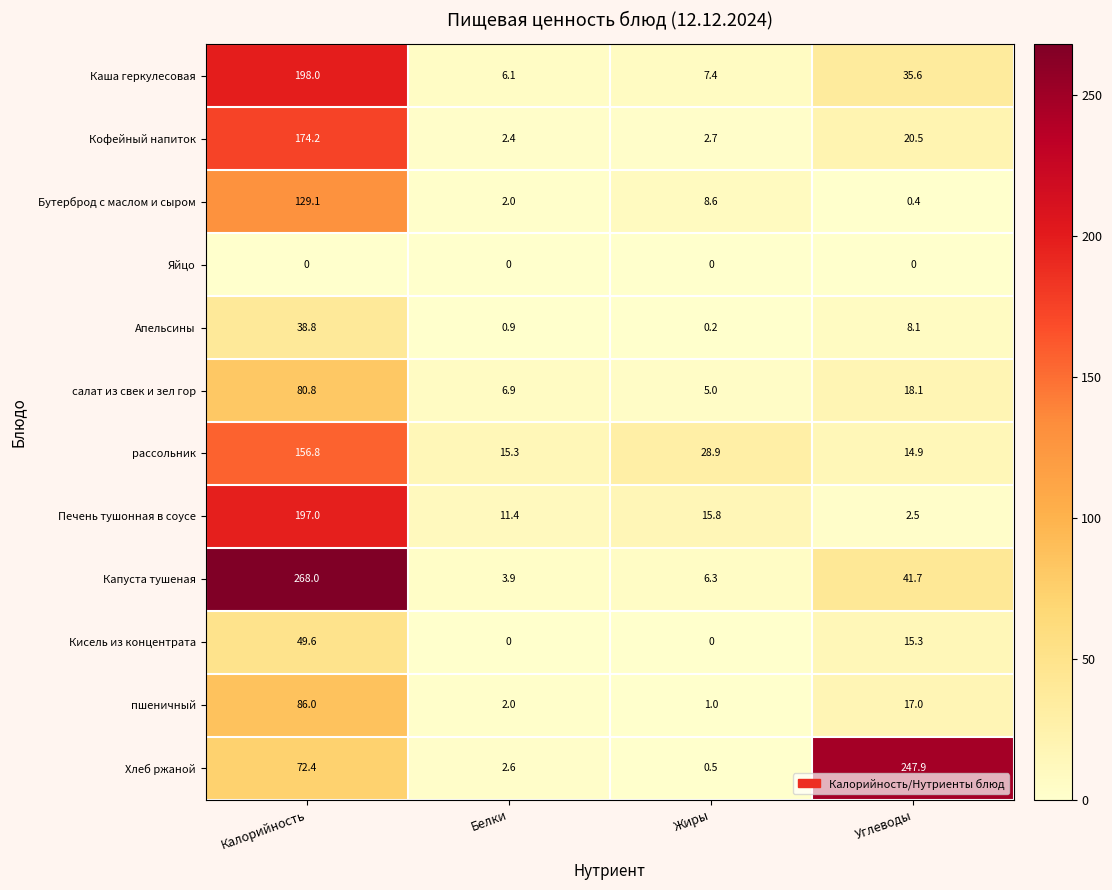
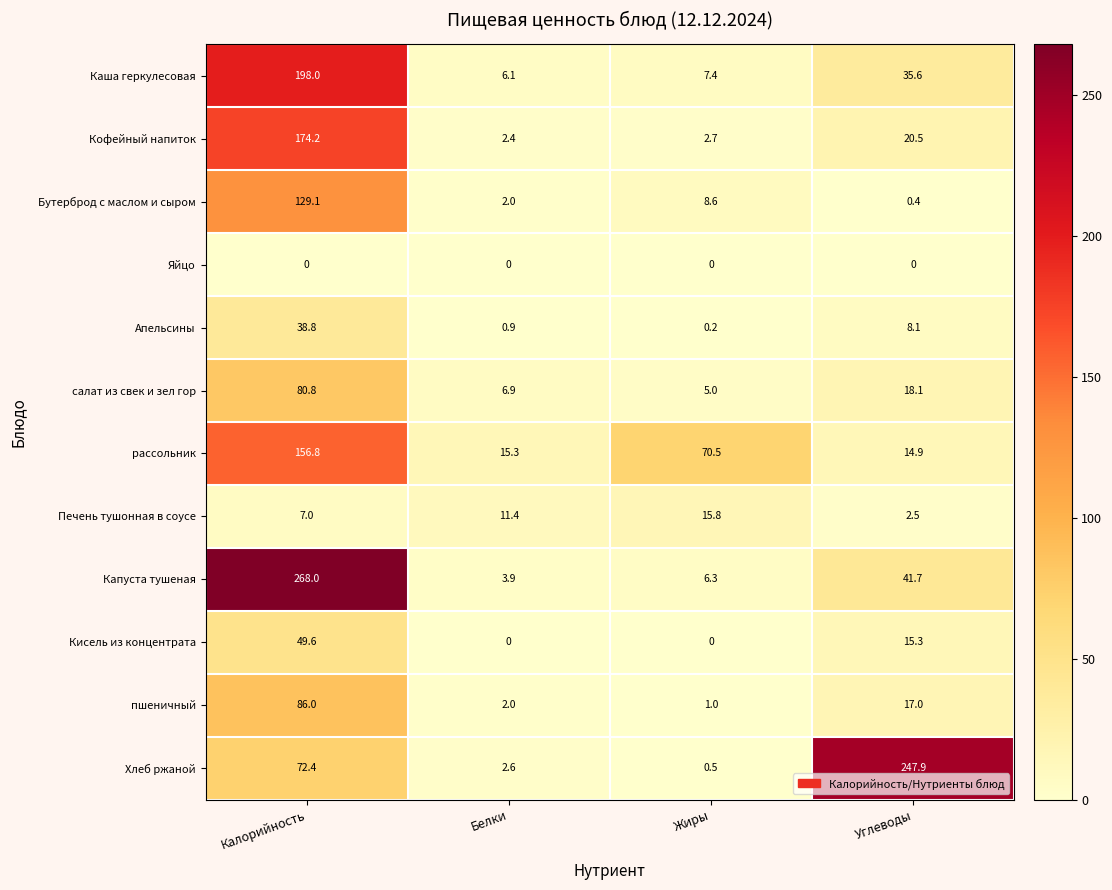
  {
    "Каша геркулесовая": {
      "Калорийность": 198.0,
      "Белки": 6.1,
      "Жиры": 7.4,
      "Углеводы": 35.6
    },
    "Кофейный напиток": {
      "Калорийность": 174.2,
      "Белки": 2.4,
      "Жиры": 2.7,
      "Углеводы": 20.5
    },
    "Бутерброд с маслом и сыром": {
      "Калорийность": 129.1,
      "Белки": 2.0,
      "Жиры": 8.6,
      "Углеводы": 0.4
    },
    "Яйцо": {
      "Калорийность": 0,
      "Белки": 0,
      "Жиры": 0,
      "Углеводы": 0
    },
    "Апельсины": {
      "Калорийность": 38.8,
      "Белки": 0.9,
      "Жиры": 0.2,
      "Углеводы": 8.1
    },
    "салат из свек и зел гор": {
      "Калорийность": 80.8,
      "Белки": 6.9,
      "Жиры": 5.0,
      "Углеводы": 18.1
    },
    "рассольник": {
      "Калорийность": 156.8,
      "Белки": 15.3,
-     "Жиры": 28.9,
+     "Жиры": 70.5,
      "Углеводы": 14.9
    },
    "Печень тушонная в соусе": {
-     "Калорийность": 197.0,
+     "Калорийность": 7.0,
      "Белки": 11.4,
      "Жиры": 15.8,
      "Углеводы": 2.5
    },
    "Капуста тушеная": {
      "Калорийность": 268.0,
      "Белки": 3.9,
      "Жиры": 6.3,
      "Углеводы": 41.7
    },
    "Кисель из концентрата": {
      "Калорийность": 49.6,
      "Белки": 0,
      "Жиры": 0,
      "Углеводы": 15.3
    },
    "пшеничный": {
      "Калорийность": 86.0,
      "Белки": 2.0,
      "Жиры": 1.0,
      "Углеводы": 17.0
    },
    "Хлеб ржаной": {
      "Калорийность": 72.4,
      "Белки": 2.6,
      "Жиры": 0.5,
      "Углеводы": 247.9
    }
  }
